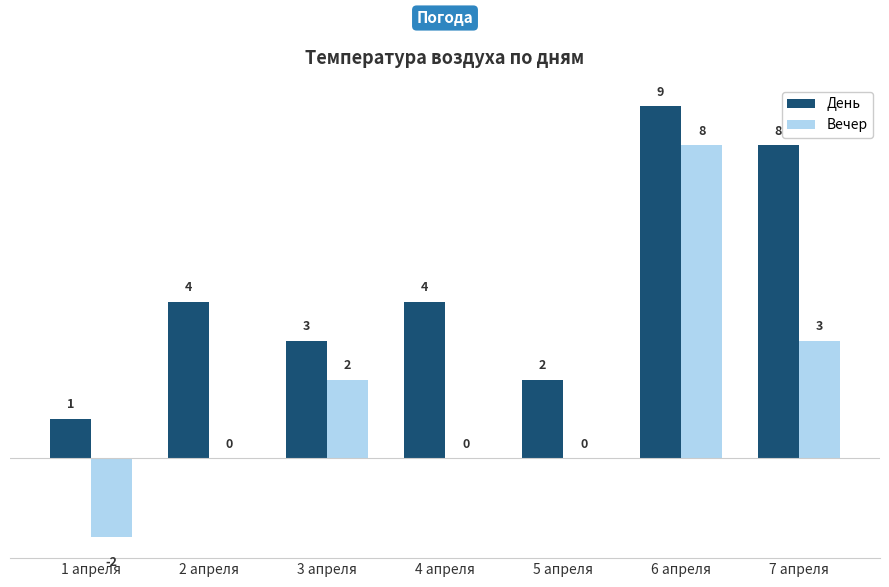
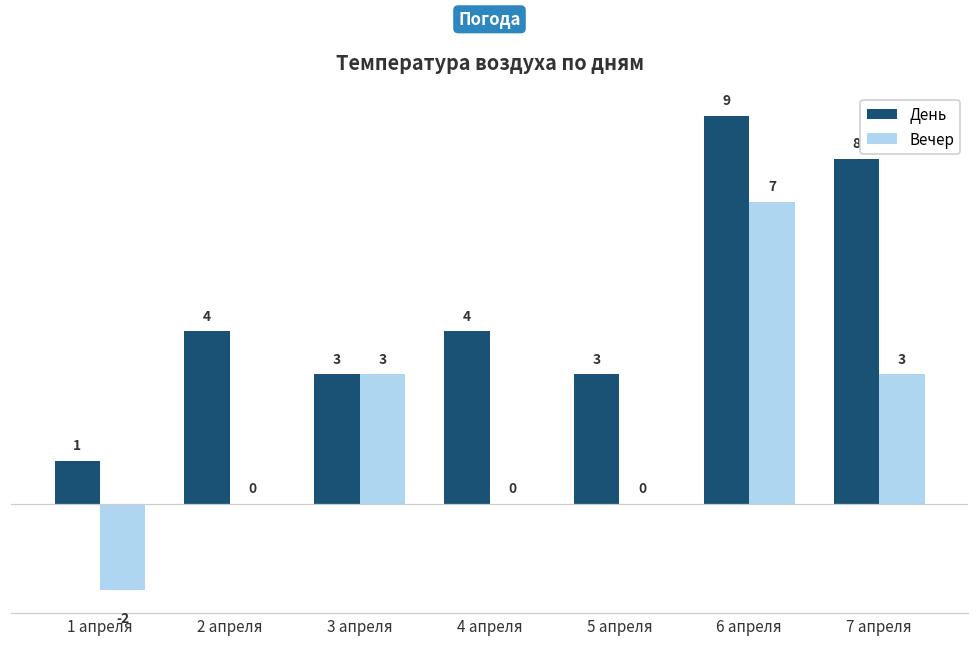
  {
    "День": {
      "1 апреля": 1,
      "2 апреля": 4,
      "3 апреля": 3,
      "4 апреля": 4,
-     "5 апреля": 2,
+     "5 апреля": 3,
      "6 апреля": 9
    },
    "Вечер": {
      "1 апреля": -2,
      "2 апреля": 0,
-     "3 апреля": 2,
+     "3 апреля": 3,
      "4 апреля": 0,
      "5 апреля": 0,
-     "6 апреля": 8,
+     "6 апреля": 7,
      "7 апреля": 3
    }
  }
